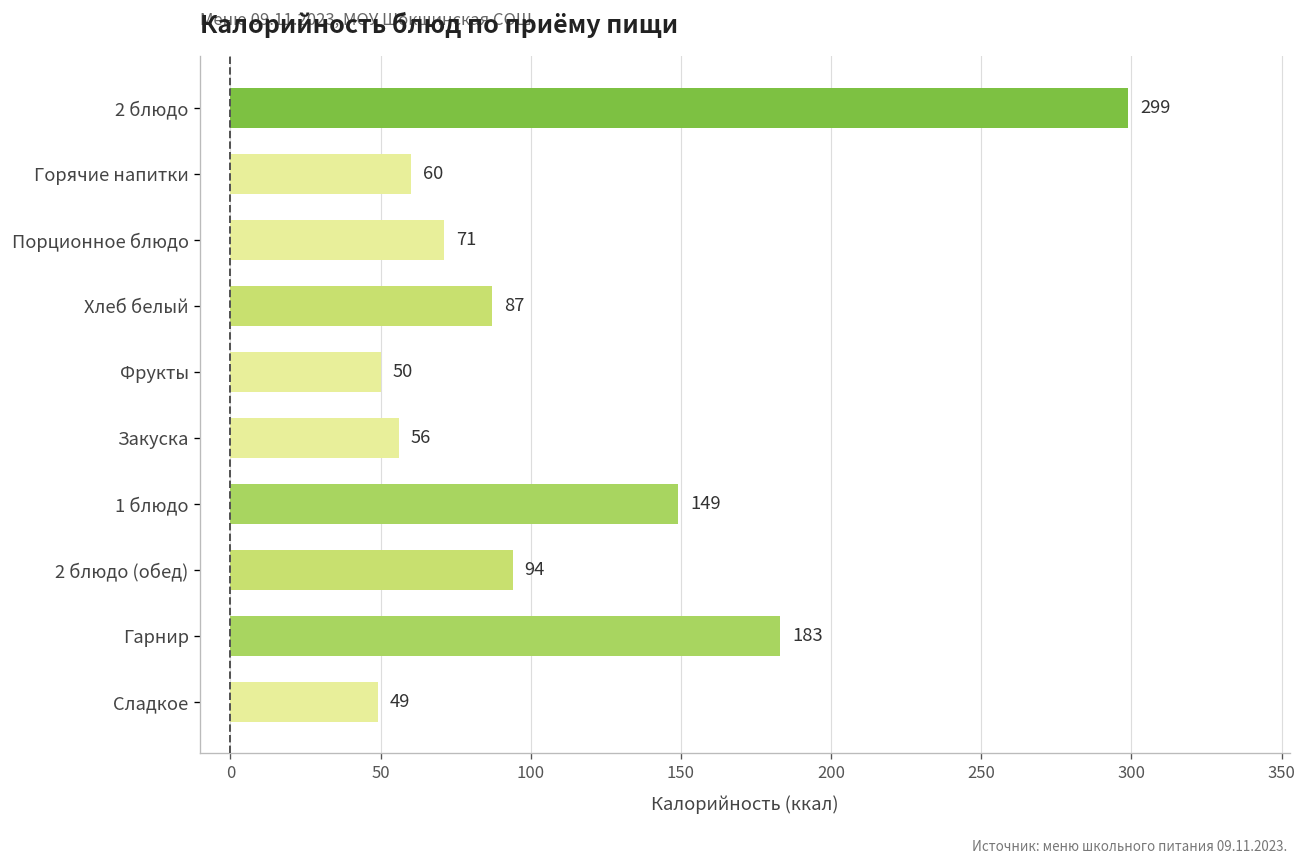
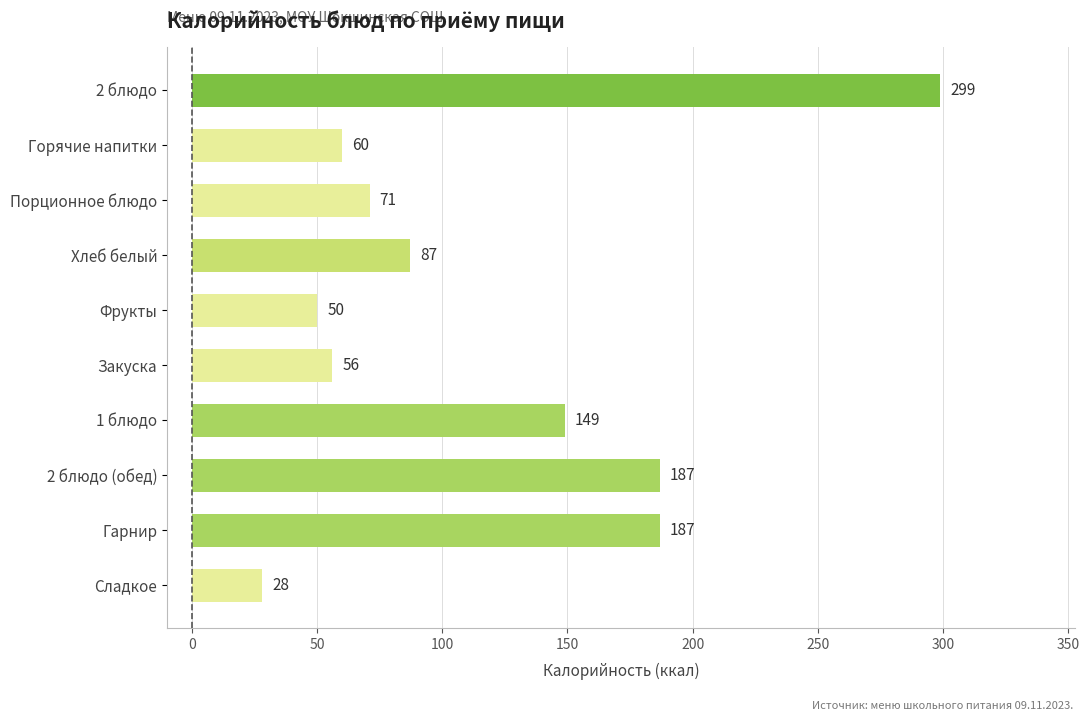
  {
    "2 блюдо": 299,
    "Горячие напитки": 60,
    "Порционное блюдо": 71,
    "Хлеб белый": 87,
    "Фрукты": 50,
    "Закуска": 56,
    "1 блюдо": 149,
-   "2 блюдо (обед)": 94,
-   "Гарнир": 183,
-   "Сладкое": 49
+   "2 блюдо (обед)": 187,
+   "Гарнир": 187,
+   "Сладкое": 28
  }
